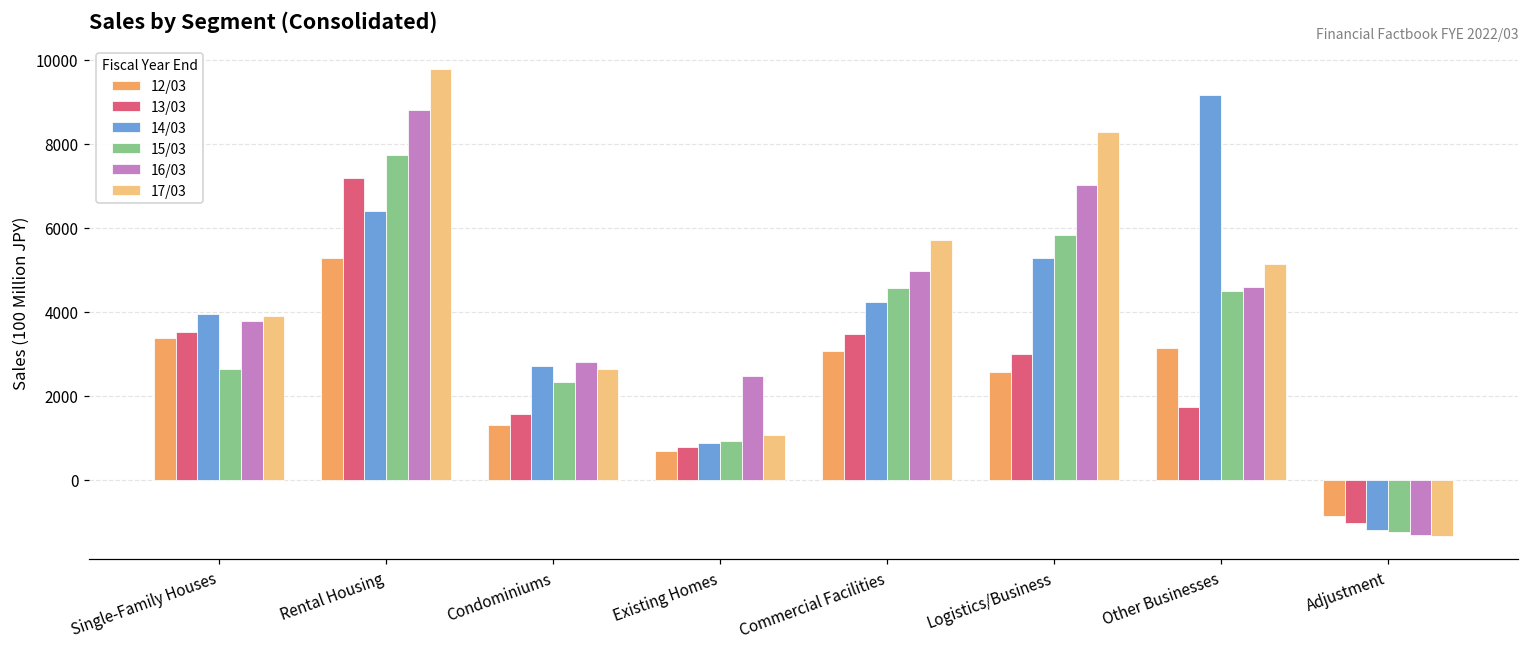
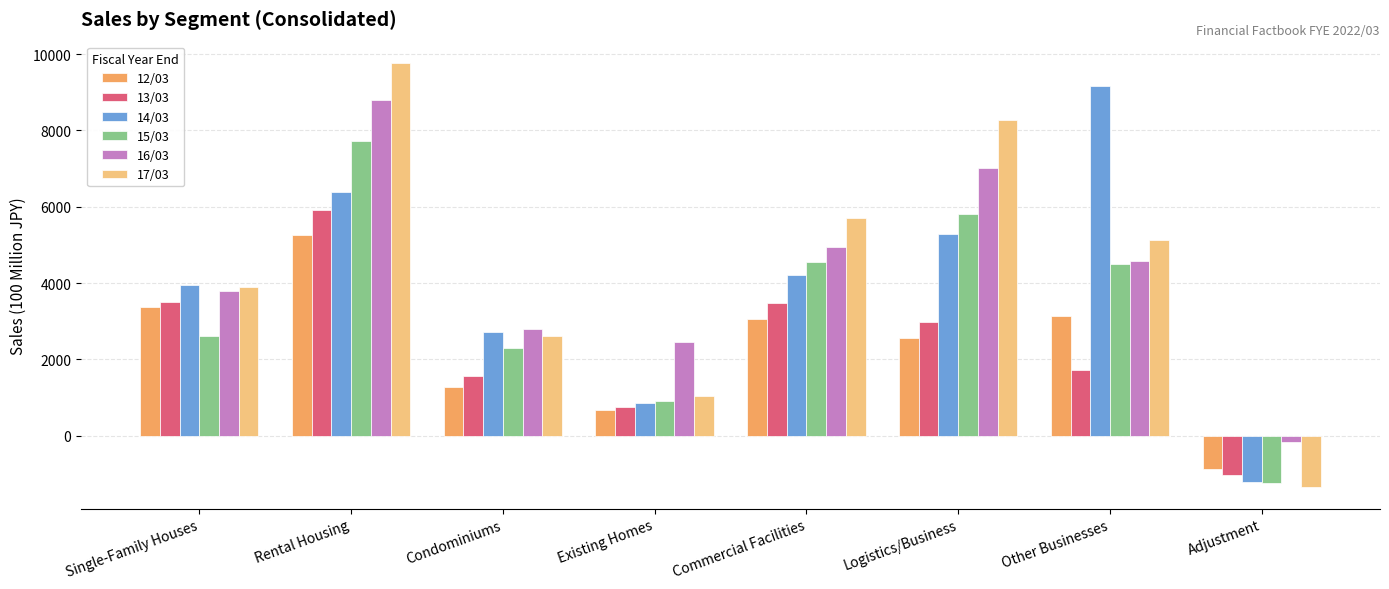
  {
    "13/03": {
      "Single-Family Houses": 3500,
-     "Rental Housing": 7200,
+     "Rental Housing": 5900,
      "Condominiums": 1600,
      "Existing Homes": 800,
      "Commercial Facilities": 3500,
      "Logistics/Business": 3000,
      "Other Businesses": 1700,
      "Adjustment": -1000
    },
    "14/03": {
      "Single-Family Houses": 3900,
      "Rental Housing": 6400,
      "Condominiums": 2700,
      "Existing Homes": 900,
      "Commercial Facilities": 4200,
      "Logistics/Business": 5300,
      "Other Businesses": 9200,
      "Adjustment": -1200
    },
    "15/03": {
      "Single-Family Houses": 2600,
      "Rental Housing": 7700,
      "Condominiums": 2300,
      "Existing Homes": 900,
      "Commercial Facilities": 4600,
      "Logistics/Business": 5800,
      "Other Businesses": 4500,
      "Adjustment": -1200
    },
    "16/03": {
      "Single-Family Houses": 3800,
      "Rental Housing": 8800,
      "Condominiums": 2800,
      "Existing Homes": 2500,
      "Commercial Facilities": 5000,
      "Logistics/Business": 7000,
      "Other Businesses": 4600,
-     "Adjustment": -1300
+     "Adjustment": -200
    }
  }
